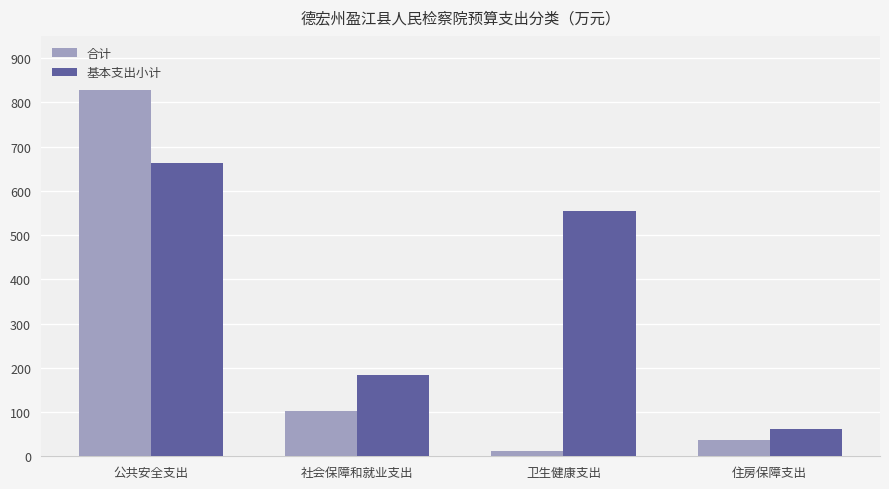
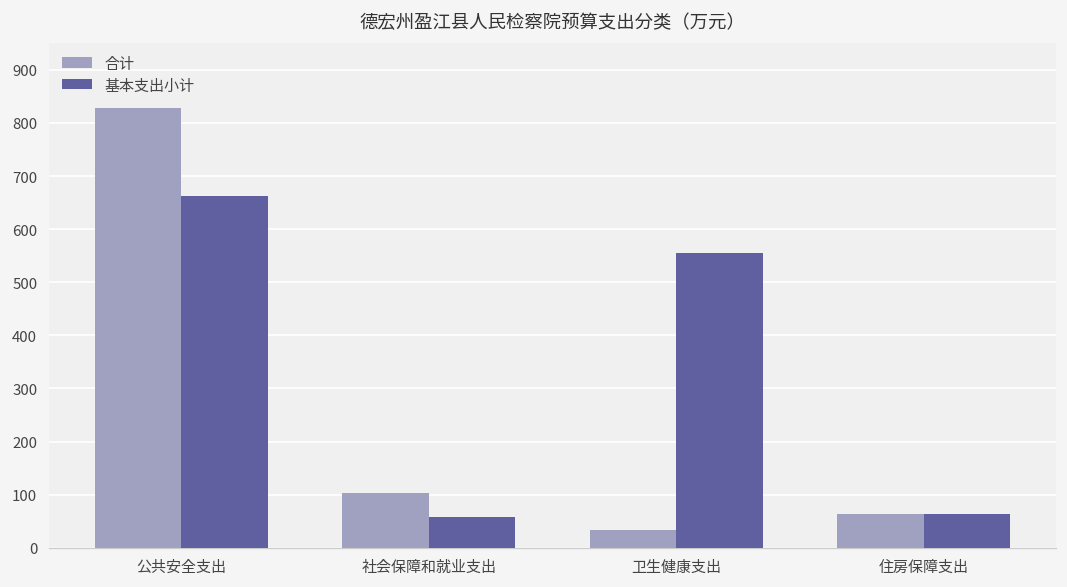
  {
    "合计": {
      "公共安全支出": 830,
      "社会保障和就业支出": 100,
-     "卫生健康支出": 10,
-     "住房保障支出": 40
+     "卫生健康支出": 30,
+     "住房保障支出": 60
    },
    "基本支出小计": {
      "公共安全支出": 660,
-     "社会保障和就业支出": 180,
+     "社会保障和就业支出": 60,
      "卫生健康支出": 550,
      "住房保障支出": 60
    }
  }
